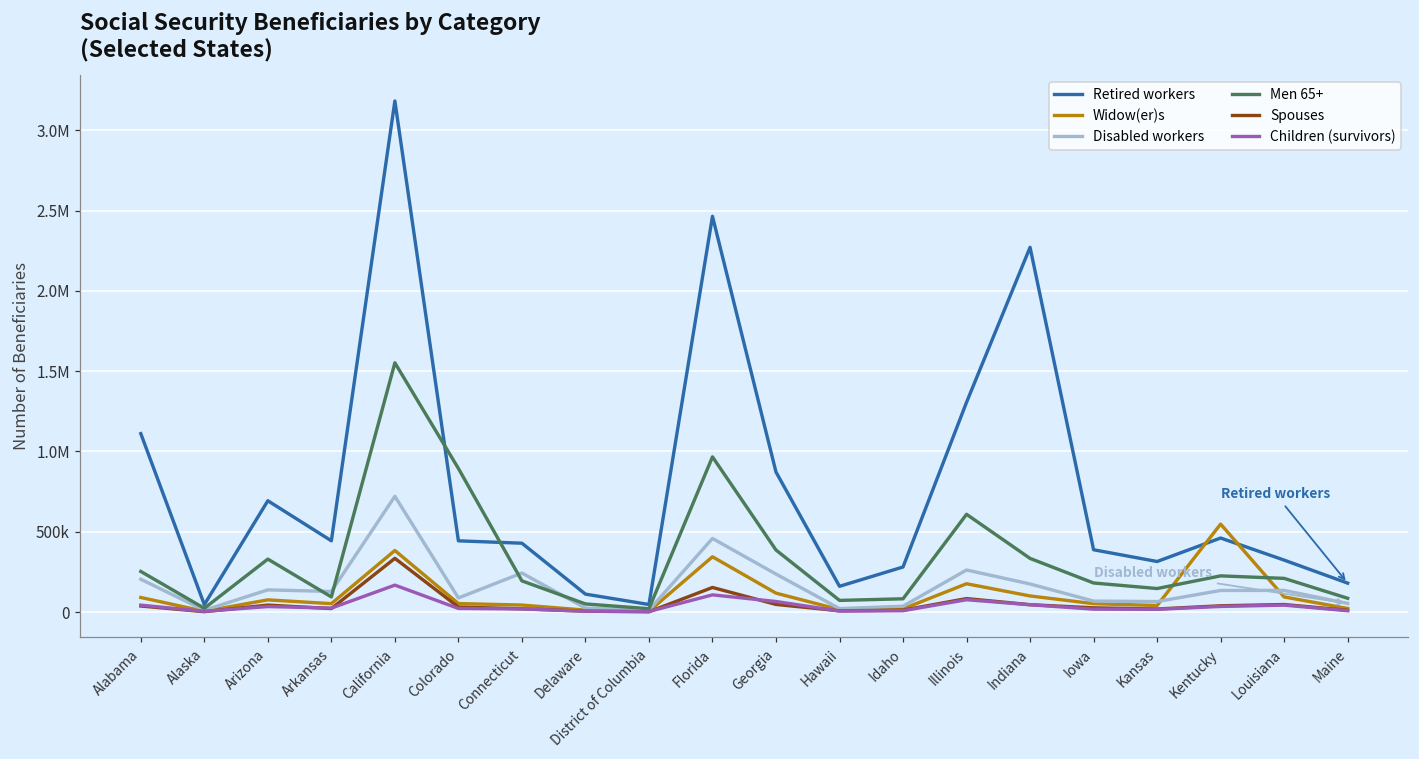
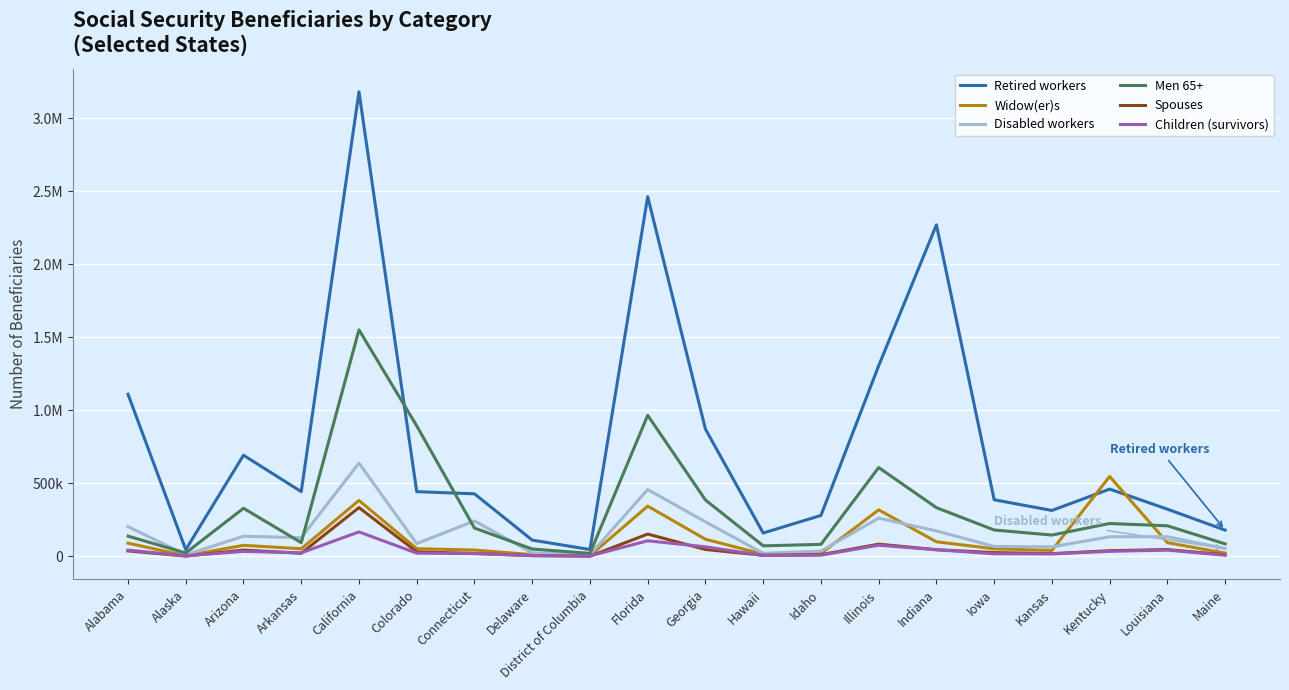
  {
    "Retired workers": {
      "Alabama": 1110000,
      "Alaska": 50000,
      "Arizona": 690000,
      "Arkansas": 440000,
      "California": 3180000,
      "Colorado": 440000,
      "Connecticut": 430000,
      "Delaware": 110000,
      "District of Columbia": 50000,
      "Florida": 2460000,
      "Georgia": 870000,
      "Hawaii": 160000,
      "Idaho": 280000,
      "Illinois": 1310000,
      "Indiana": 2270000,
      "Iowa": 390000,
      "Kansas": 310000,
      "Kentucky": 460000,
      "Louisiana": 320000,
      "Maine": 180000
    },
    "Widow(er)s": {
      "Alabama": 90000,
      "Arizona": 80000,
      "Arkansas": 50000,
      "California": 380000,
      "Colorado": 50000,
      "Connecticut": 40000,
      "Florida": 340000,
      "Georgia": 120000,
-     "Illinois": 180000,
+     "Illinois": 320000,
      "Indiana": 100000,
      "Kansas": 40000,
      "Kentucky": 550000,
      "Louisiana": 90000
    },
    "Disabled workers": {
      "Alabama": 200000,
      "Arizona": 140000,
      "Arkansas": 130000,
-     "California": 720000,
+     "California": 640000,
      "Colorado": 90000,
      "Connecticut": 240000,
      "Florida": 460000,
      "Georgia": 240000,
      "Illinois": 260000,
      "Indiana": 180000,
      "Kansas": 70000,
      "Kentucky": 130000,
      "Louisiana": 140000,
      "Maine": 50000
    },
    "Men 65+": {
-     "Alabama": 250000,
+     "Alabama": 140000,
      "Arizona": 330000,
      "Arkansas": 90000,
      "California": 1550000,
      "Colorado": 890000,
      "Connecticut": 190000,
      "Delaware": 50000,
      "Florida": 970000,
      "Georgia": 390000,
      "Hawaii": 70000,
      "Idaho": 80000,
      "Illinois": 610000,
      "Indiana": 330000,
      "Iowa": 180000,
      "Kansas": 150000,
      "Kentucky": 230000,
      "Louisiana": 210000,
      "Maine": 90000
    },
    "Spouses": {
      "California": 330000,
      "Florida": 150000,
      "Georgia": 50000
    },
    "Children (survivors)": {
      "California": 170000,
      "Florida": 110000,
      "Georgia": 70000
    }
  }
